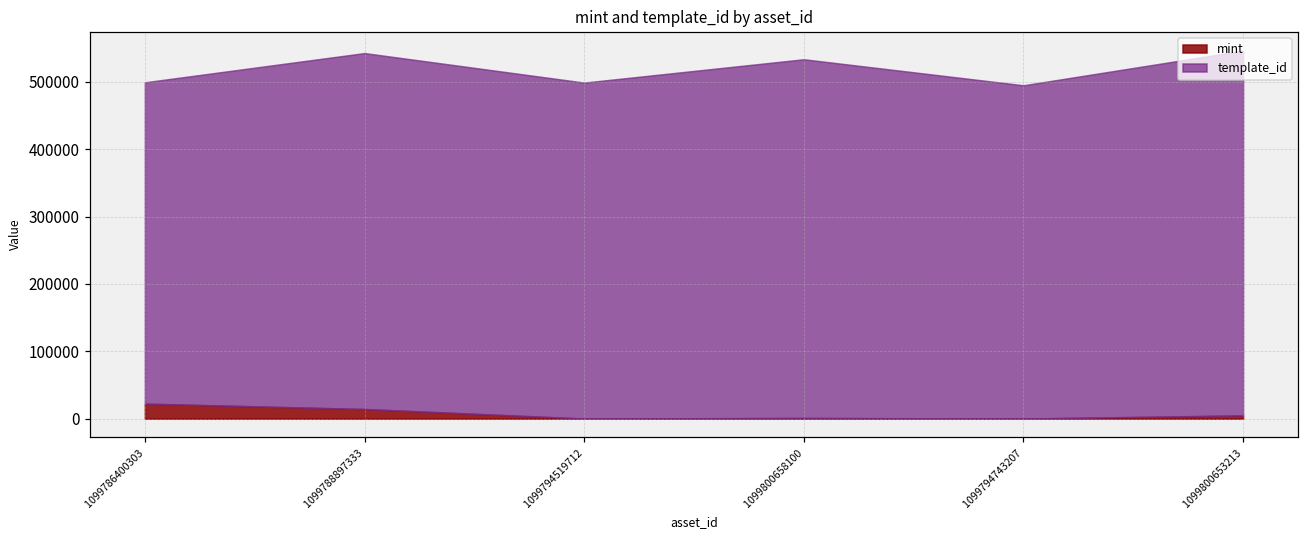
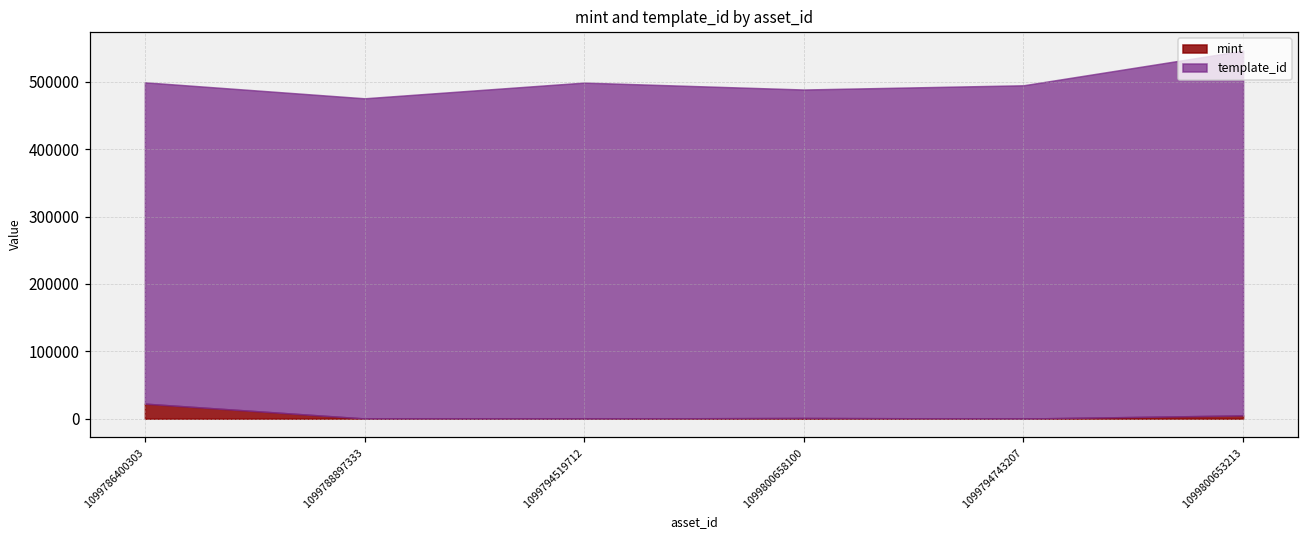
  {
    "mint": {
      "1099786400303": 20000,
-     "1099788897333": 10000,
+     "1099788897333": 0,
      "1099800653213": 0
    },
    "template_id": {
      "1099786400303": 480000,
-     "1099788897333": 530000,
+     "1099788897333": 480000,
      "1099794519712": 500000,
-     "1099800658100": 530000,
+     "1099800658100": 490000,
      "1099794743207": 490000
    }
  }
